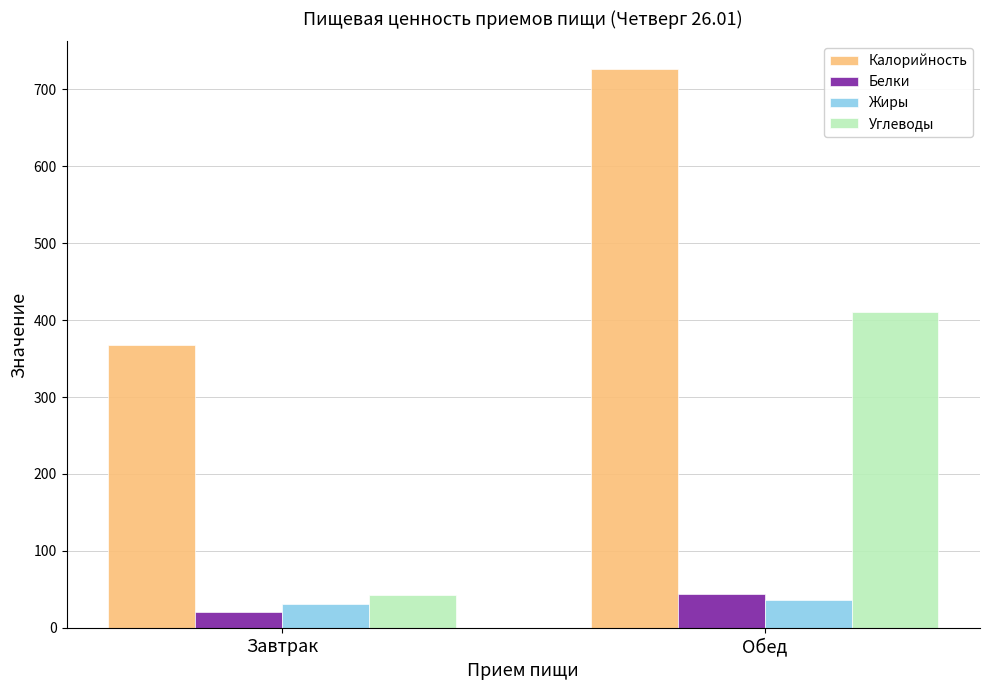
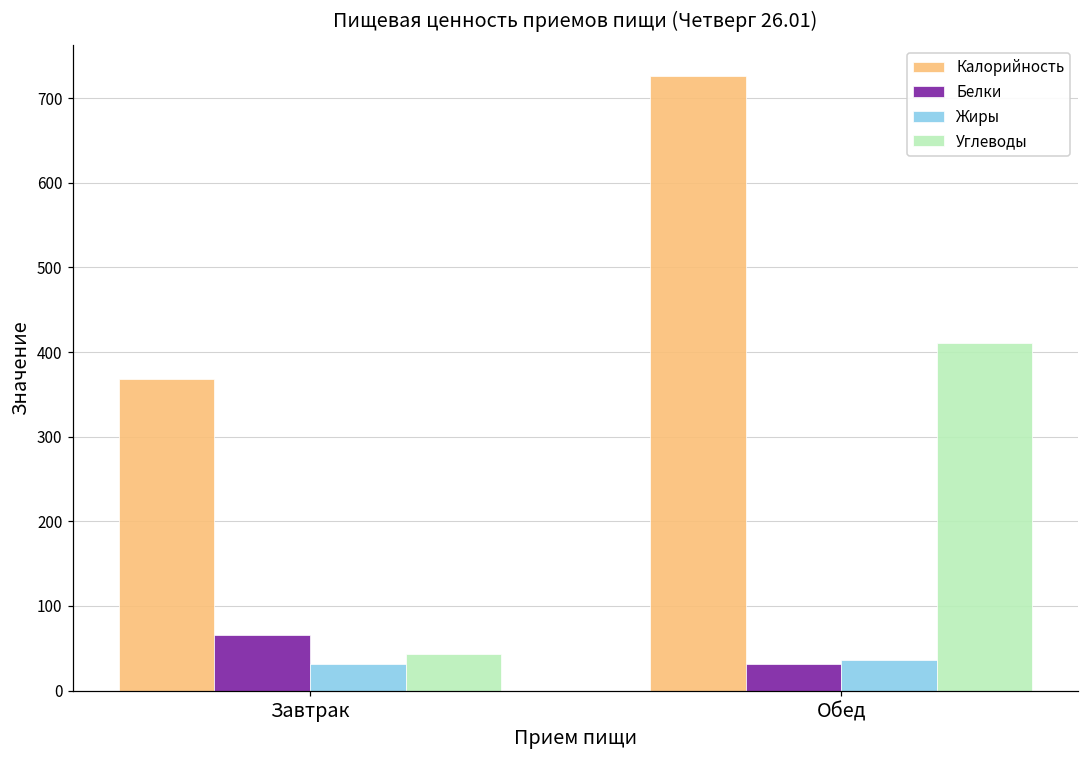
  {
    "Калорийность": {
      "Завтрак": 370,
      "Обед": 730
    },
    "Белки": {
-     "Завтрак": 20,
-     "Обед": 40
+     "Завтрак": 70,
+     "Обед": 30
    },
    "Жиры": {
      "Завтрак": 30,
      "Обед": 40
    },
    "Углеводы": {
      "Завтрак": 40,
      "Обед": 410
    }
  }
